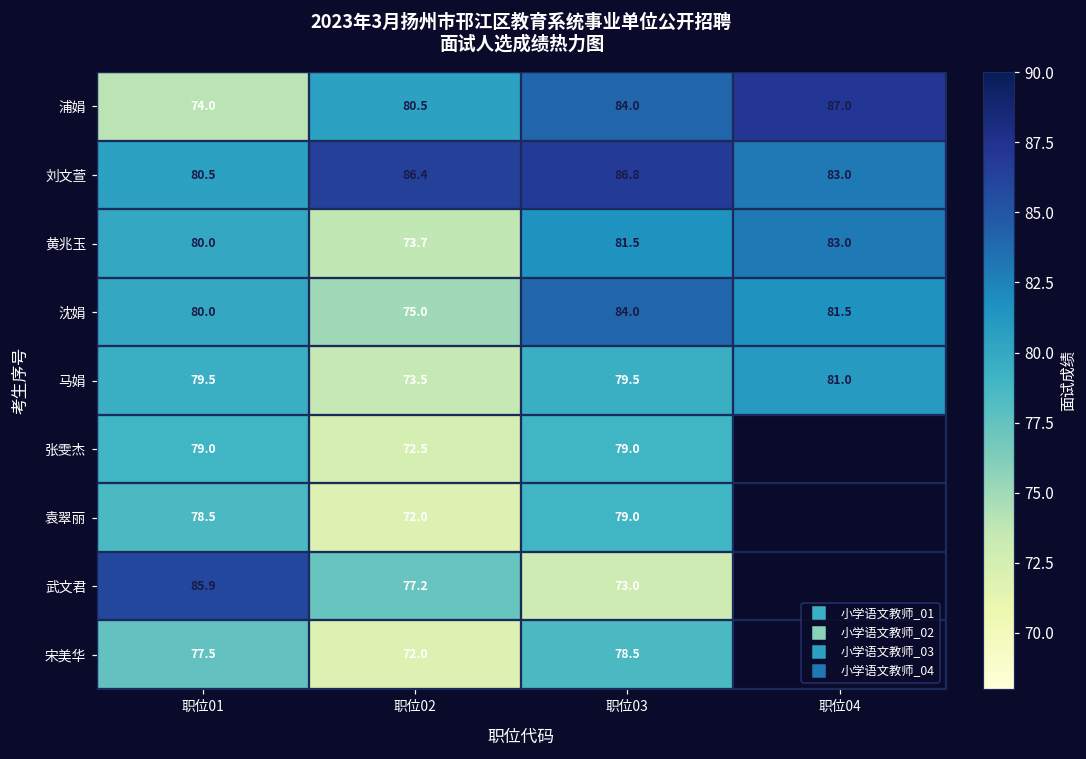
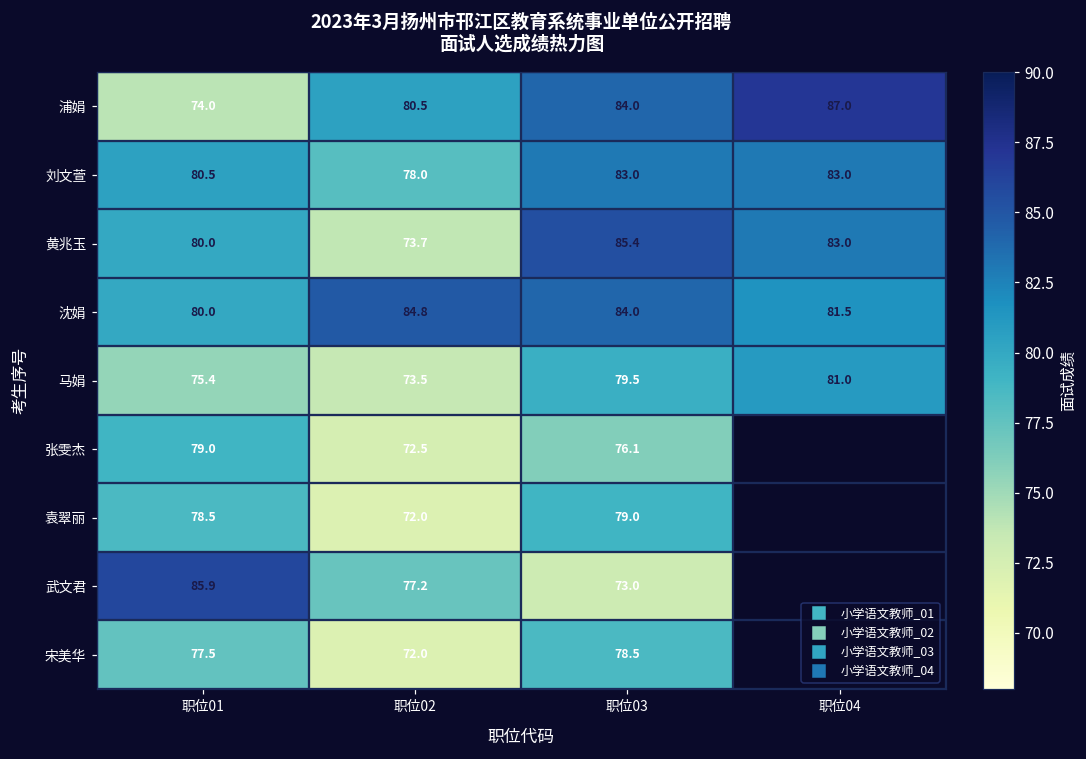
  {
    "浦娟": {
      "职位01": 74.0,
      "职位02": 80.5,
      "职位03": 84.0,
      "职位04": 87.0
    },
    "刘文萱": {
      "职位01": 80.5,
-     "职位02": 86.4,
-     "职位03": 86.8,
+     "职位02": 78.0,
+     "职位03": 83.0,
      "职位04": 83.0
    },
    "黄兆玉": {
      "职位01": 80.0,
      "职位02": 73.7,
-     "职位03": 81.5,
+     "职位03": 85.4,
      "职位04": 83.0
    },
    "沈娟": {
      "职位01": 80.0,
-     "职位02": 75.0,
+     "职位02": 84.8,
      "职位03": 84.0,
      "职位04": 81.5
    },
    "马娟": {
-     "职位01": 79.5,
+     "职位01": 75.4,
      "职位02": 73.5,
      "职位03": 79.5,
      "职位04": 81.0
    },
    "张雯杰": {
      "职位01": 79.0,
      "职位02": 72.5,
-     "职位03": 79.0
+     "职位03": 76.1
    },
    "袁翠丽": {
      "职位01": 78.5,
      "职位02": 72.0,
      "职位03": 79.0
    },
    "武文君": {
      "职位01": 85.9,
      "职位02": 77.2,
      "职位03": 73.0
    },
    "宋美华": {
      "职位01": 77.5,
      "职位02": 72.0,
      "职位03": 78.5
    }
  }
